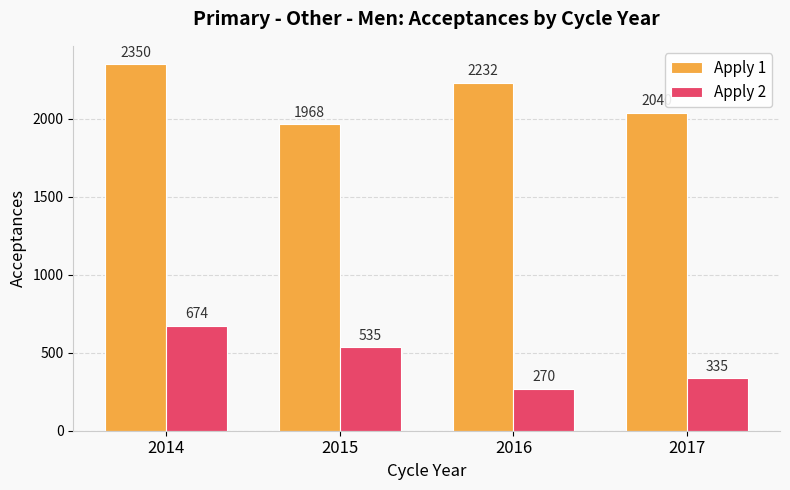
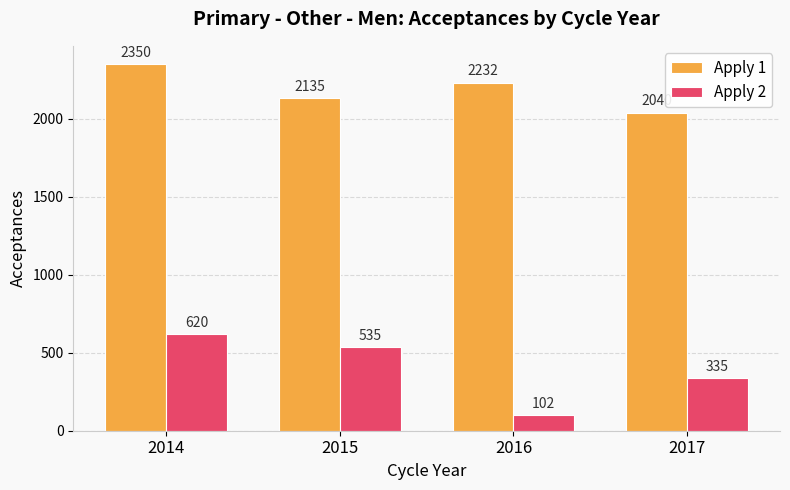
  {
    "Apply 1": {
      "2014": 2350,
-     "2015": 1968,
+     "2015": 2135,
      "2016": 2232
    },
    "Apply 2": {
-     "2014": 674,
+     "2014": 620,
      "2015": 535,
-     "2016": 270,
+     "2016": 102,
      "2017": 335
    }
  }
